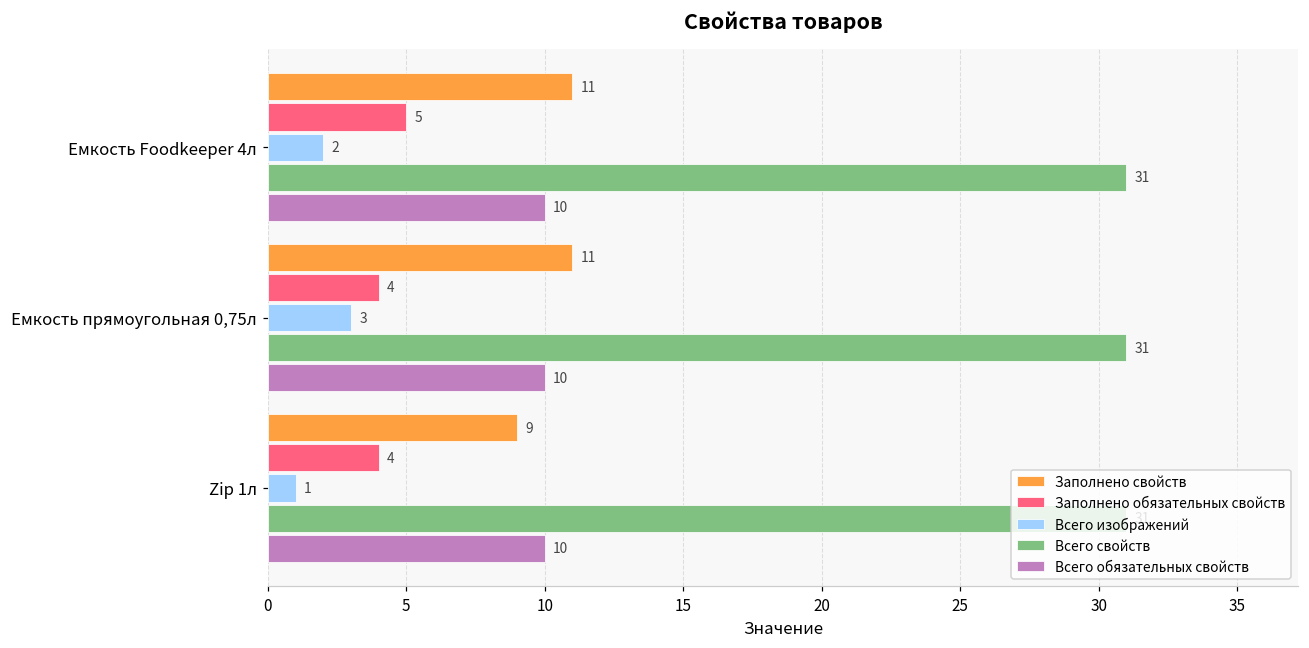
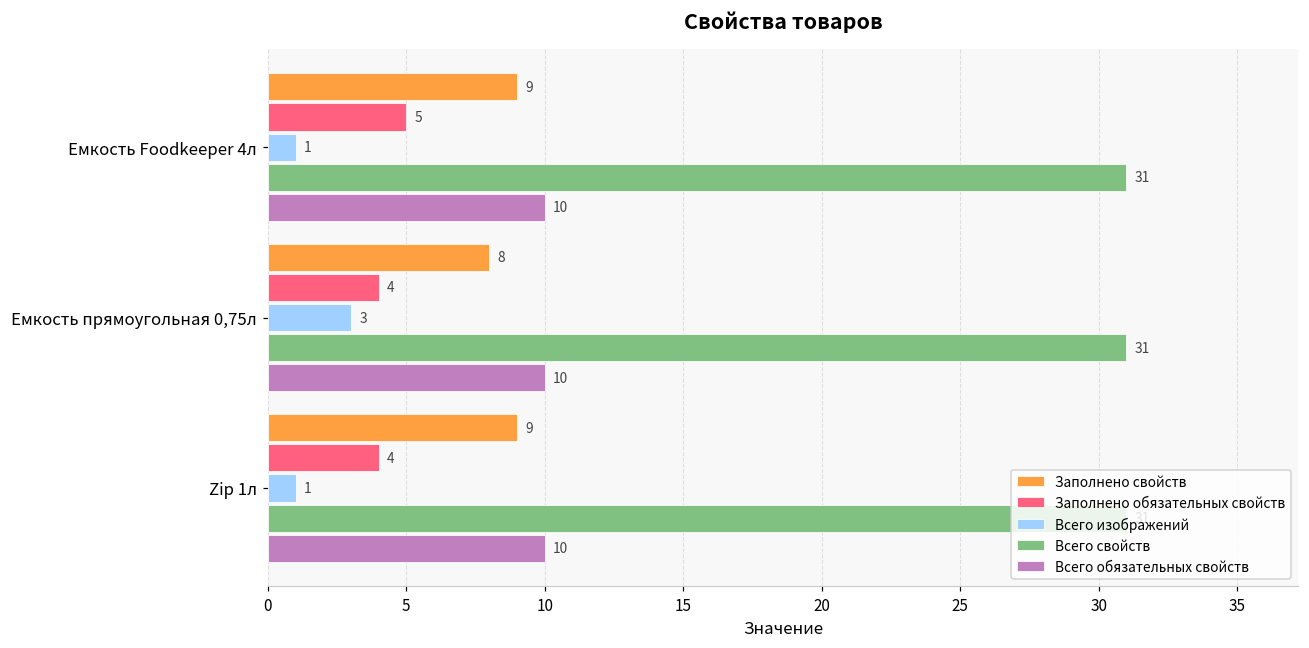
  {
    "Заполнено свойств": {
-     "Емкость Foodkeeper 4л": 11,
-     "Емкость прямоугольная 0,75л": 11,
+     "Емкость Foodkeeper 4л": 9,
+     "Емкость прямоугольная 0,75л": 8,
      "Zip 1л": 9
    },
    "Заполнено обязательных свойств": {
      "Емкость Foodkeeper 4л": 5,
      "Емкость прямоугольная 0,75л": 4,
      "Zip 1л": 4
    },
    "Всего изображений": {
-     "Емкость Foodkeeper 4л": 2,
+     "Емкость Foodkeeper 4л": 1,
      "Емкость прямоугольная 0,75л": 3,
      "Zip 1л": 1
    },
    "Всего свойств": {
      "Емкость Foodkeeper 4л": 31,
      "Емкость прямоугольная 0,75л": 31
    },
    "Всего обязательных свойств": {
      "Емкость Foodkeeper 4л": 10,
      "Емкость прямоугольная 0,75л": 10,
      "Zip 1л": 10
    }
  }
